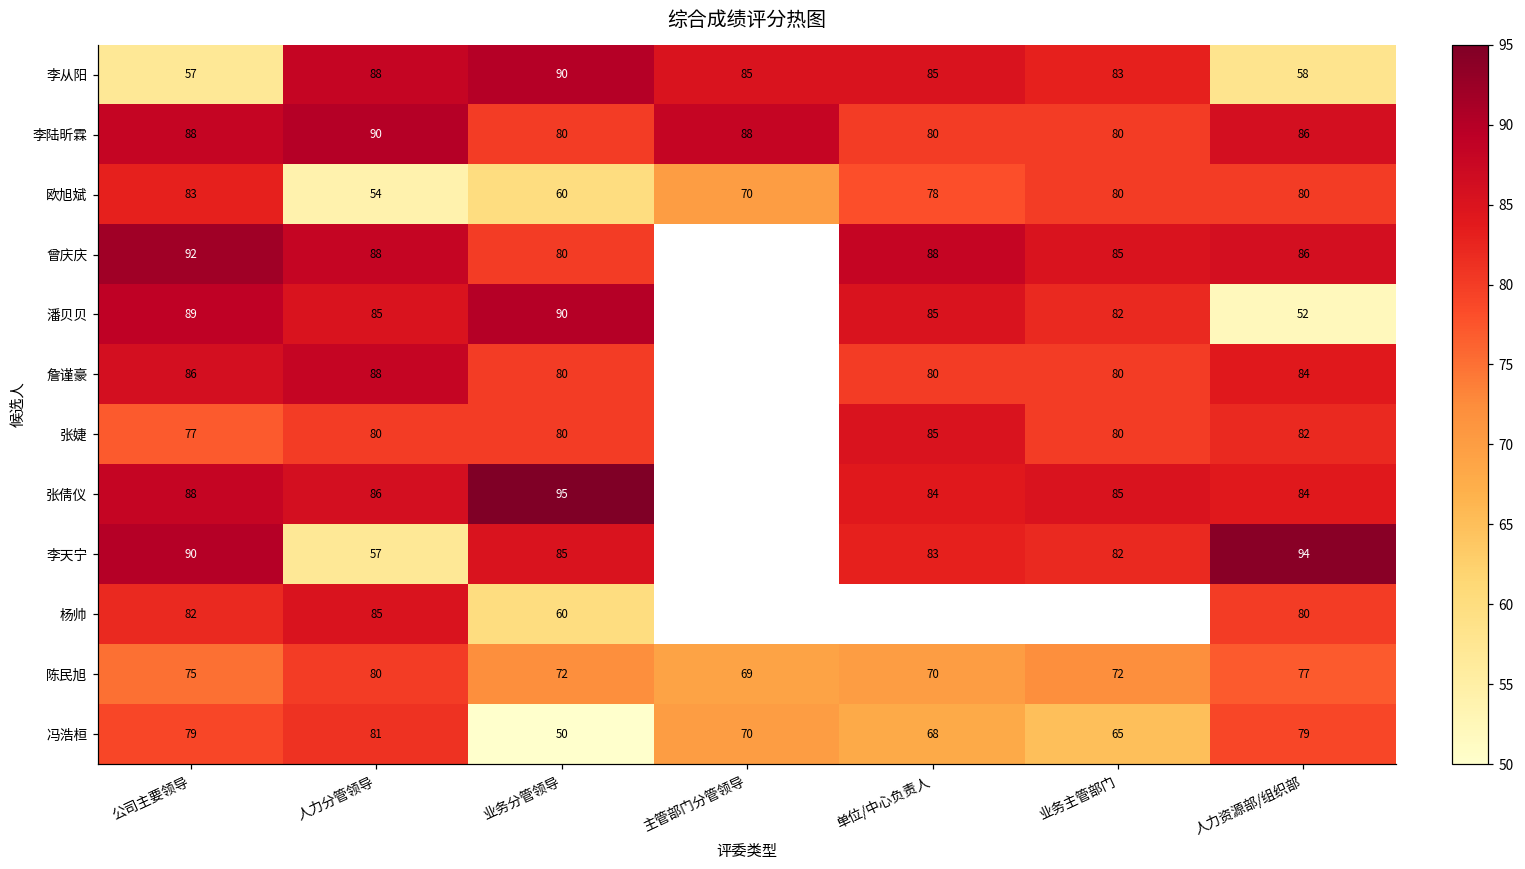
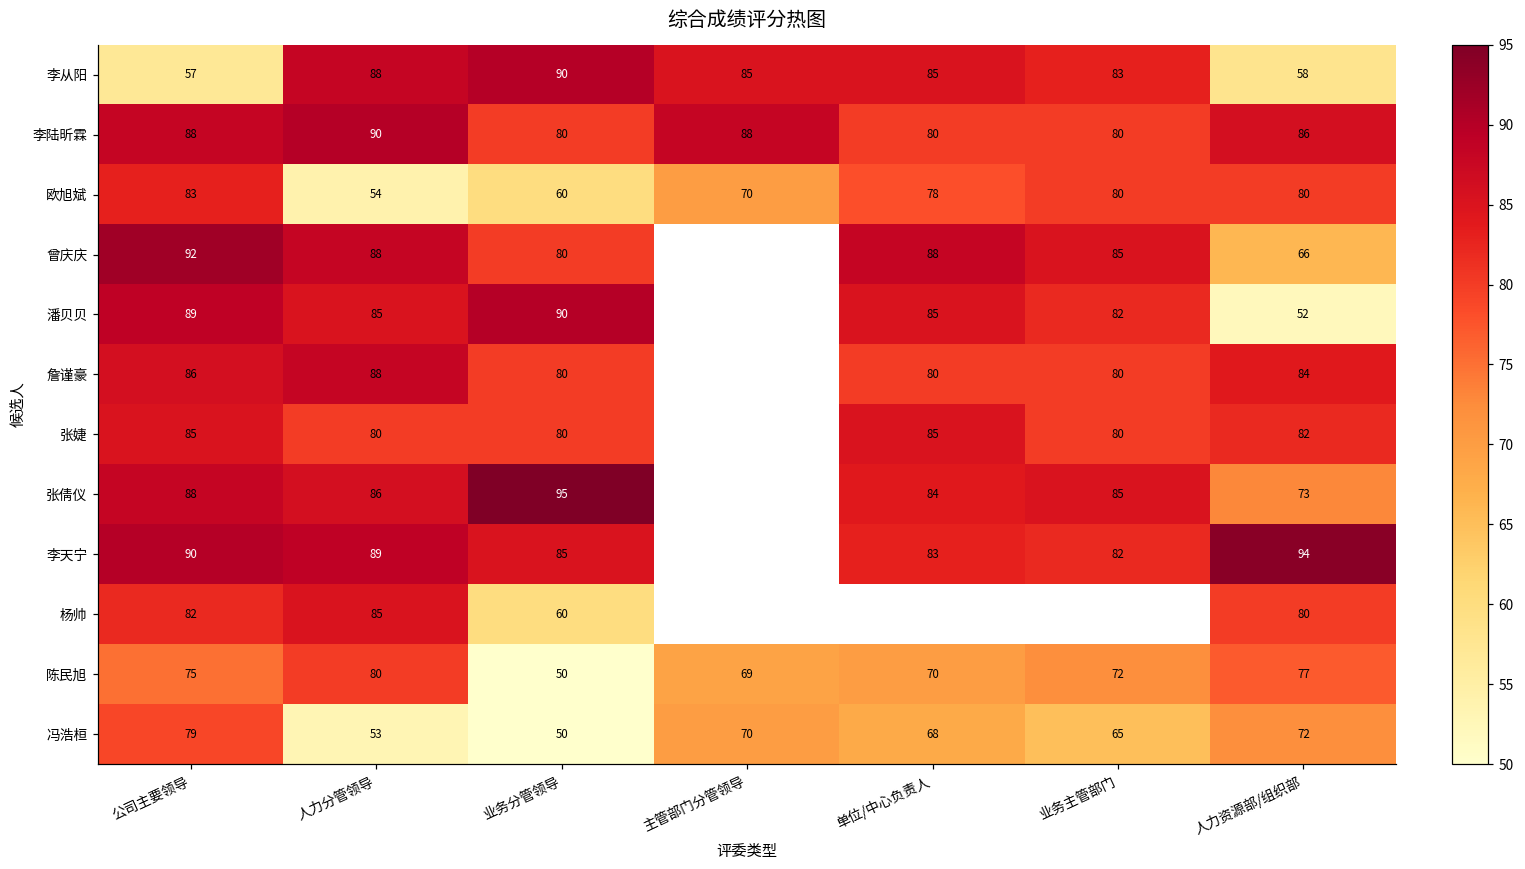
  {
    "李从阳": {
      "公司主要领导": 57,
      "人力分管领导": 88,
      "业务分管领导": 90,
      "主管部门分管领导": 85,
      "单位/中心负责人": 85,
      "业务主管部门": 83,
      "人力资源部/组织部": 58
    },
    "李陆昕霖": {
      "公司主要领导": 88,
      "人力分管领导": 90,
      "业务分管领导": 80,
      "主管部门分管领导": 88,
      "单位/中心负责人": 80,
      "业务主管部门": 80,
      "人力资源部/组织部": 86
    },
    "欧旭斌": {
      "公司主要领导": 83,
      "人力分管领导": 54,
      "业务分管领导": 60,
      "主管部门分管领导": 70,
      "单位/中心负责人": 78,
      "业务主管部门": 80,
      "人力资源部/组织部": 80
    },
    "曾庆庆": {
      "公司主要领导": 92,
      "人力分管领导": 88,
      "业务分管领导": 80,
      "单位/中心负责人": 88,
      "业务主管部门": 85,
-     "人力资源部/组织部": 86
+     "人力资源部/组织部": 66
    },
    "潘贝贝": {
      "公司主要领导": 89,
      "人力分管领导": 85,
      "业务分管领导": 90,
      "单位/中心负责人": 85,
      "业务主管部门": 82,
      "人力资源部/组织部": 52
    },
    "詹谨豪": {
      "公司主要领导": 86,
      "人力分管领导": 88,
      "业务分管领导": 80,
      "单位/中心负责人": 80,
      "业务主管部门": 80,
      "人力资源部/组织部": 84
    },
    "张婕": {
-     "公司主要领导": 77,
+     "公司主要领导": 85,
      "人力分管领导": 80,
      "业务分管领导": 80,
      "单位/中心负责人": 85,
      "业务主管部门": 80,
      "人力资源部/组织部": 82
    },
    "张倩仪": {
      "公司主要领导": 88,
      "人力分管领导": 86,
      "业务分管领导": 95,
      "单位/中心负责人": 84,
      "业务主管部门": 85,
-     "人力资源部/组织部": 84
+     "人力资源部/组织部": 73
    },
    "李天宁": {
      "公司主要领导": 90,
-     "人力分管领导": 57,
+     "人力分管领导": 89,
      "业务分管领导": 85,
      "单位/中心负责人": 83,
      "业务主管部门": 82,
      "人力资源部/组织部": 94
    },
    "杨帅": {
      "公司主要领导": 82,
      "人力分管领导": 85,
      "业务分管领导": 60,
      "人力资源部/组织部": 80
    },
    "陈民旭": {
      "公司主要领导": 75,
      "人力分管领导": 80,
-     "业务分管领导": 72,
+     "业务分管领导": 50,
      "主管部门分管领导": 69,
      "单位/中心负责人": 70,
      "业务主管部门": 72,
      "人力资源部/组织部": 77
    },
    "冯浩桓": {
      "公司主要领导": 79,
-     "人力分管领导": 81,
+     "人力分管领导": 53,
      "业务分管领导": 50,
      "主管部门分管领导": 70,
      "单位/中心负责人": 68,
      "业务主管部门": 65,
-     "人力资源部/组织部": 79
+     "人力资源部/组织部": 72
    }
  }
